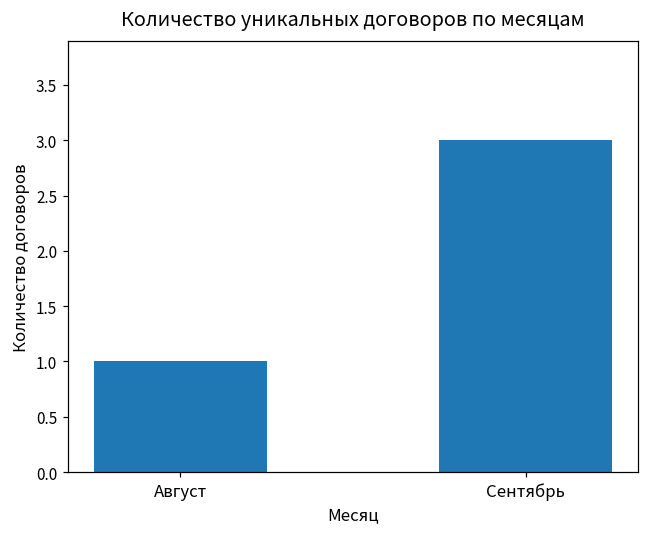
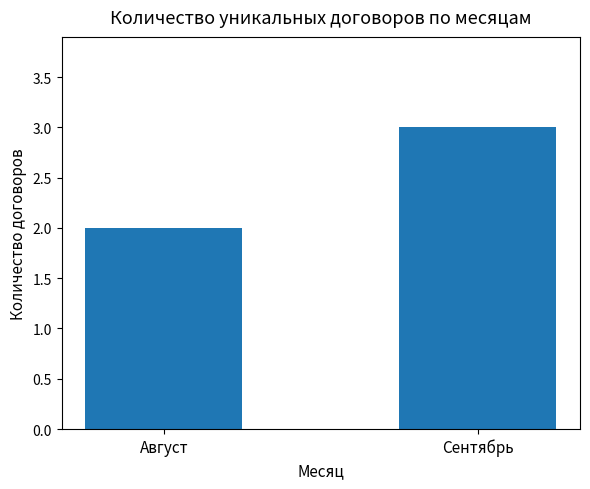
  {
-   "Август": 1,
+   "Август": 2,
    "Сентябрь": 3
  }
